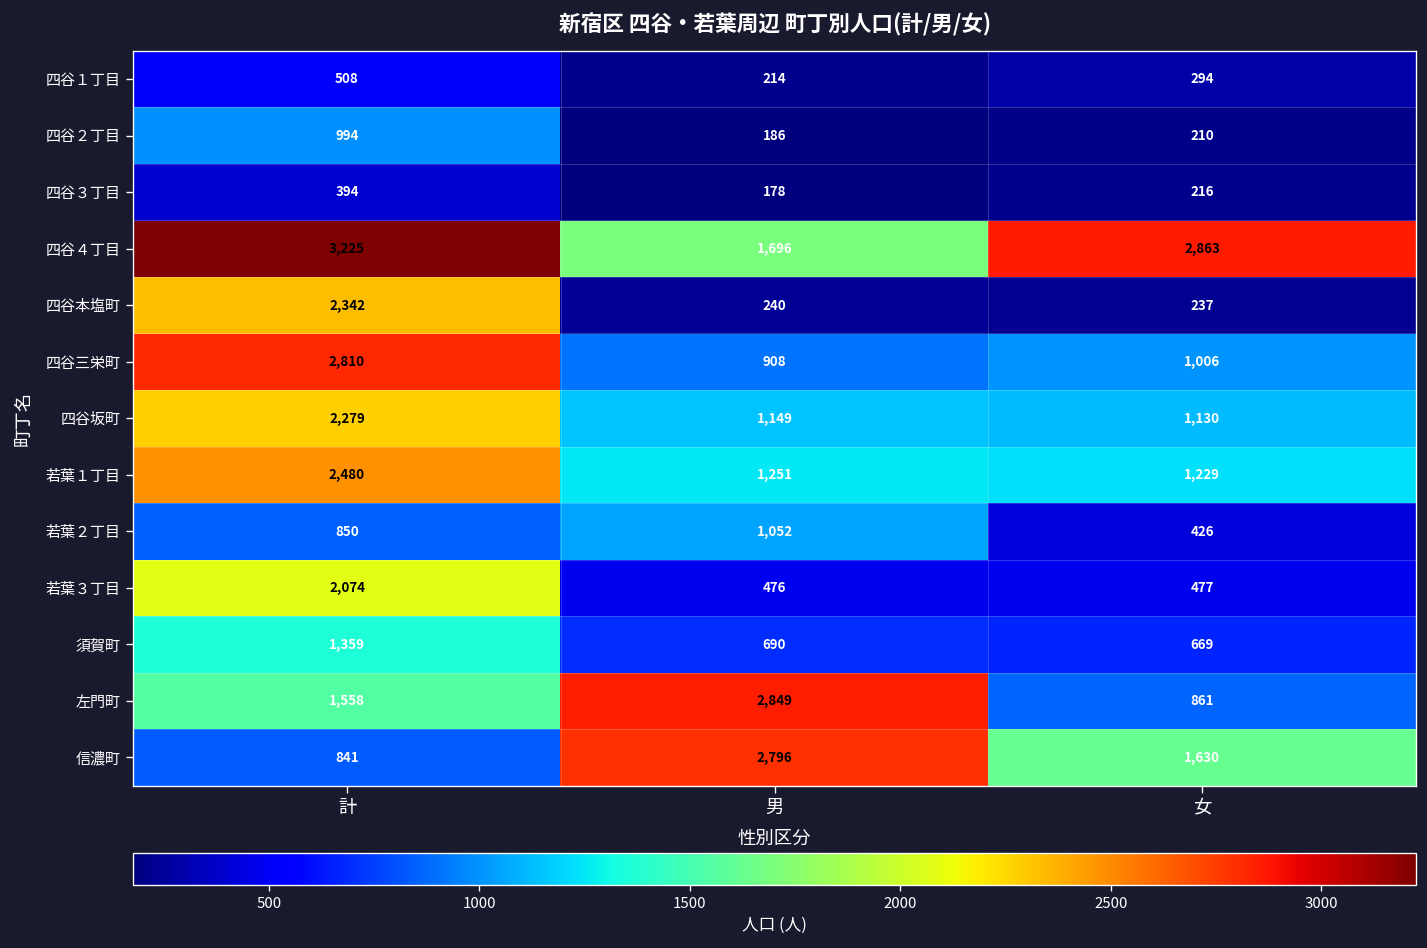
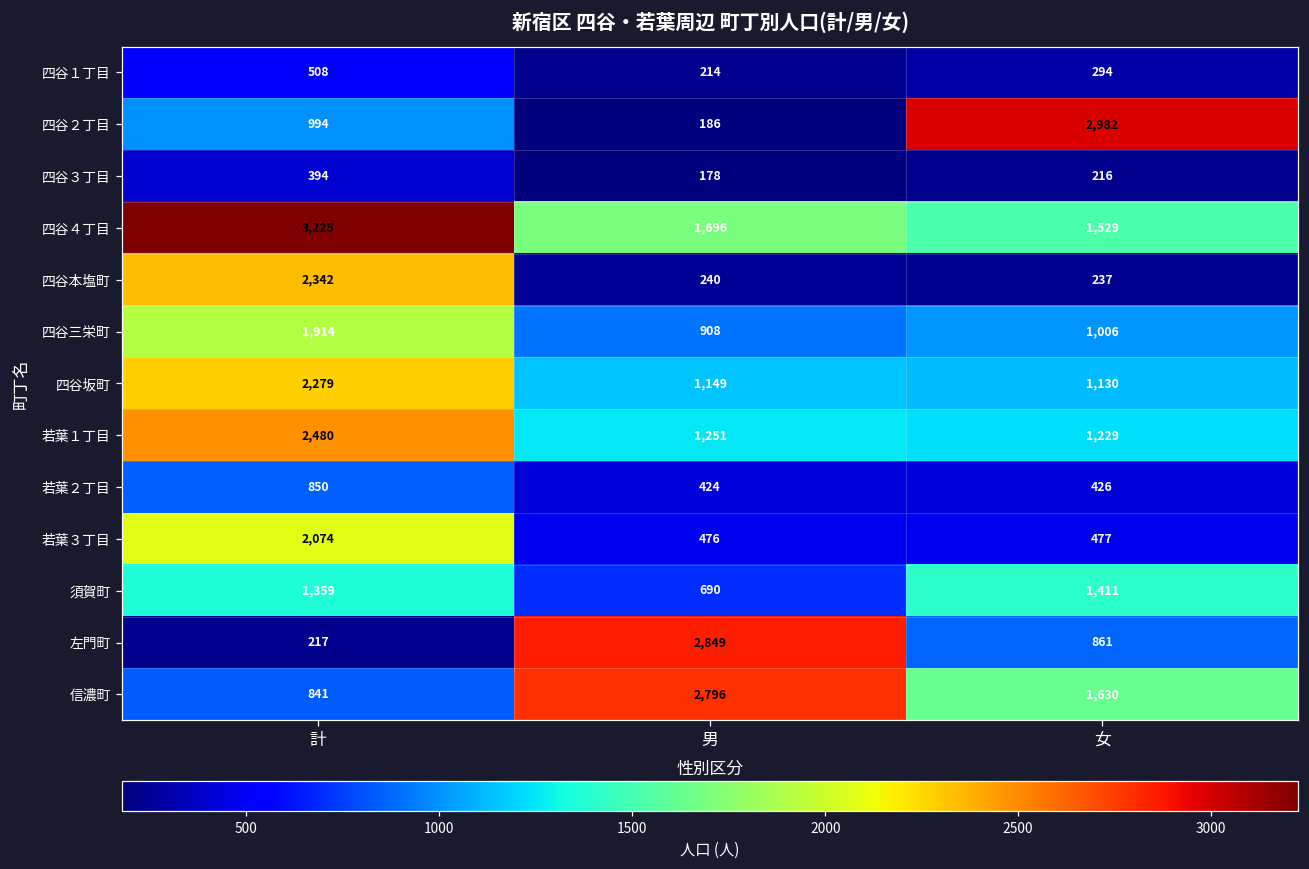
  {
    "四谷１丁目": {
      "計": "508",
      "男": "214",
      "女": "294"
    },
    "四谷２丁目": {
      "計": "994",
      "男": "186",
-     "女": "210"
+     "女": "2,982"
    },
    "四谷３丁目": {
      "計": "394",
      "男": "178",
      "女": "216"
    },
    "四谷４丁目": {
      "計": "3,225",
      "男": "1,696",
-     "女": "2,863"
+     "女": "1,529"
    },
    "四谷本塩町": {
      "計": "2,342",
      "男": "240",
      "女": "237"
    },
    "四谷三栄町": {
-     "計": "2,810",
+     "計": "1,914",
      "男": "908",
      "女": "1,006"
    },
    "四谷坂町": {
      "計": "2,279",
      "男": "1,149",
      "女": "1,130"
    },
    "若葉１丁目": {
      "計": "2,480",
      "男": "1,251",
      "女": "1,229"
    },
    "若葉２丁目": {
      "計": "850",
-     "男": "1,052",
+     "男": "424",
      "女": "426"
    },
    "若葉３丁目": {
      "計": "2,074",
      "男": "476",
      "女": "477"
    },
    "須賀町": {
      "計": "1,359",
      "男": "690",
-     "女": "669"
+     "女": "1,411"
    },
    "左門町": {
-     "計": "1,558",
+     "計": "217",
      "男": "2,849",
      "女": "861"
    },
    "信濃町": {
      "計": "841",
      "男": "2,796",
      "女": "1,630"
    }
  }
